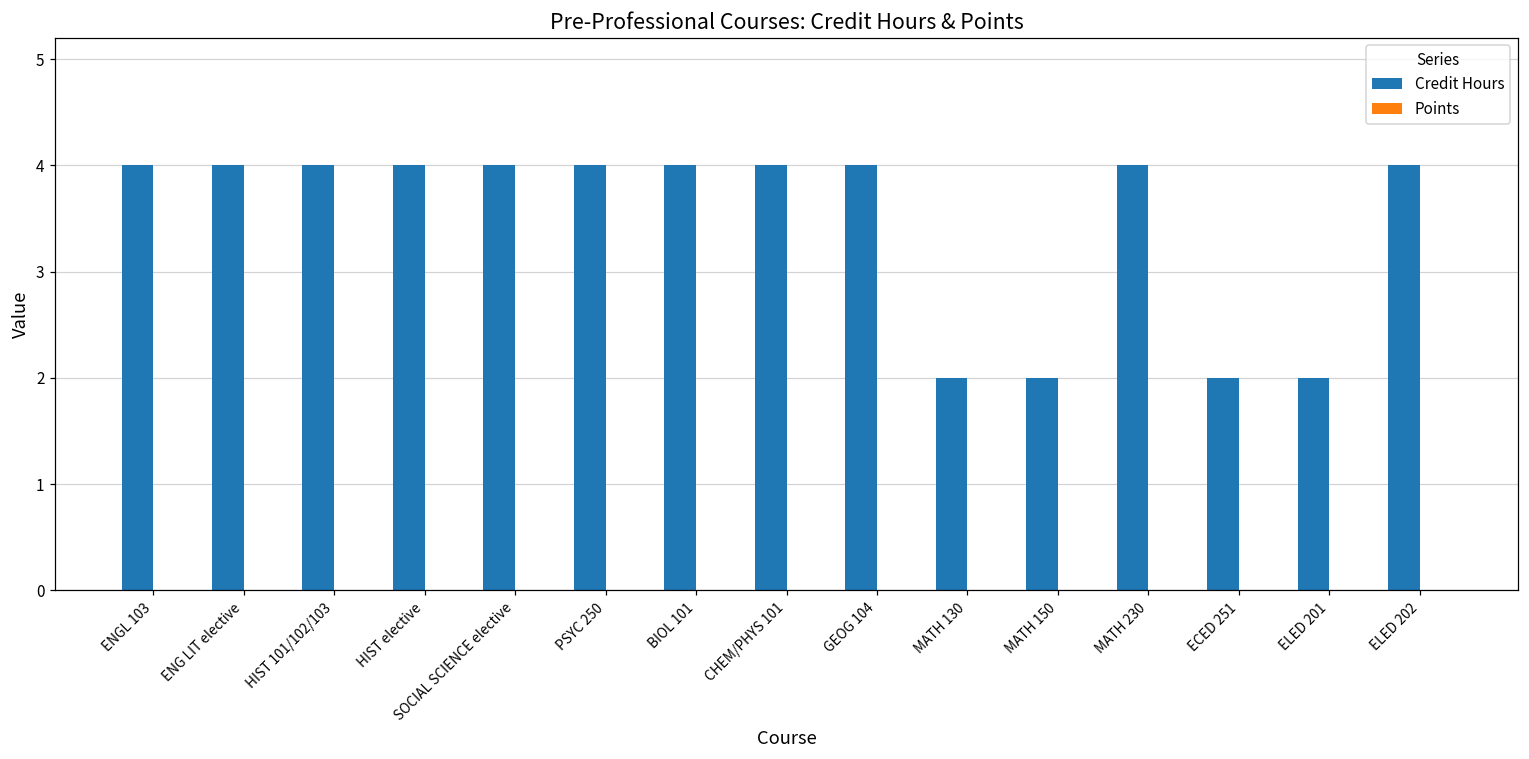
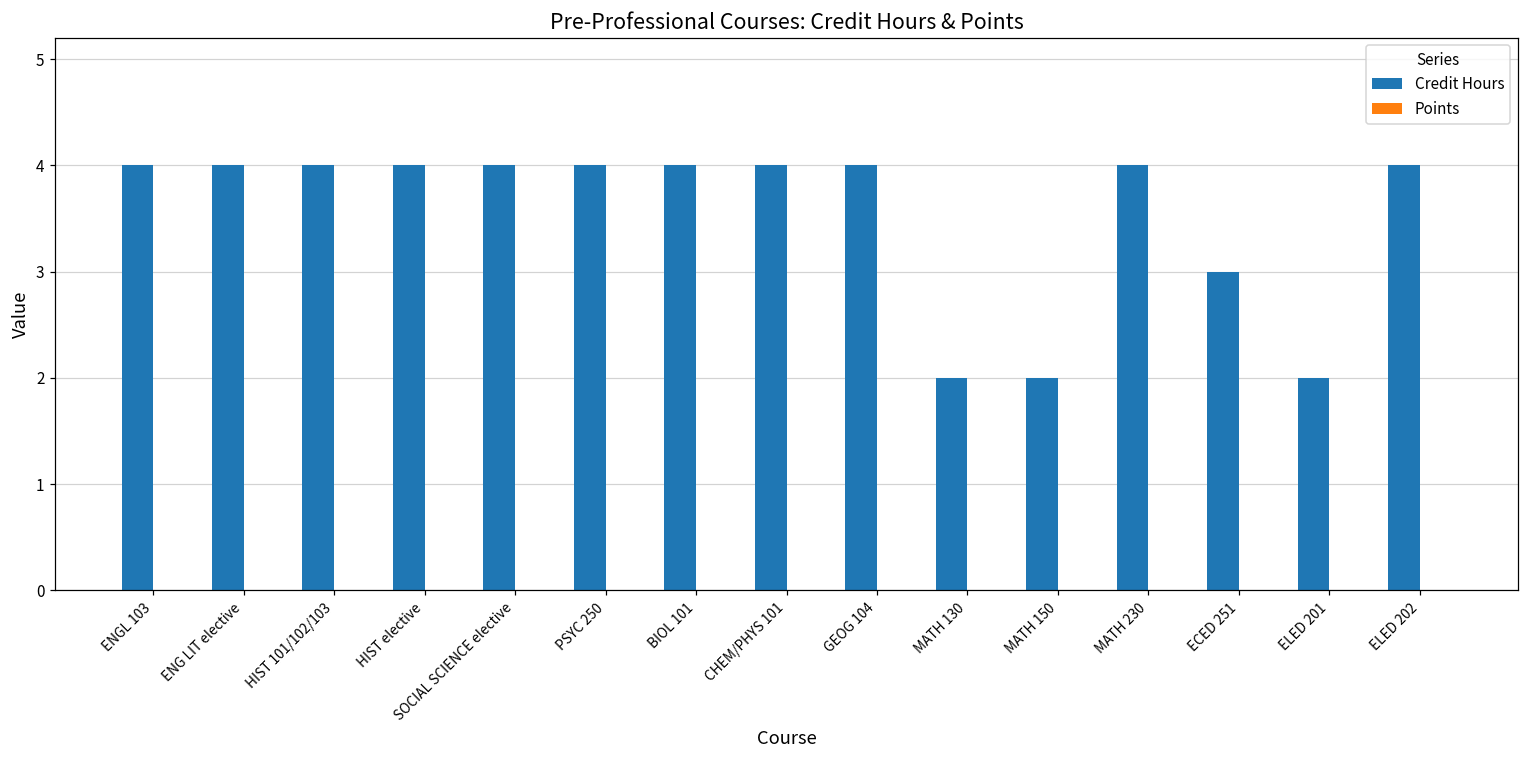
  {
    "Credit Hours": {
      "ENGL 103": 4,
      "ENG LIT elective": 4,
      "HIST 101/102/103": 4,
      "HIST elective": 4,
      "SOCIAL SCIENCE elective": 4,
      "PSYC 250": 4,
      "BIOL 101": 4,
      "CHEM/PHYS 101": 4,
      "GEOG 104": 4,
      "MATH 130": 2,
      "MATH 150": 2,
      "MATH 230": 4,
-     "ECED 251": 2,
+     "ECED 251": 3,
      "ELED 201": 2,
      "ELED 202": 4
    },
    "Points": {
      "ENGL 103": 0,
      "ENG LIT elective": 0,
      "HIST 101/102/103": 0,
      "HIST elective": 0,
      "SOCIAL SCIENCE elective": 0,
      "PSYC 250": 0,
      "BIOL 101": 0,
      "CHEM/PHYS 101": 0,
      "GEOG 104": 0,
      "MATH 130": 0,
      "MATH 150": 0,
      "MATH 230": 0,
      "ECED 251": 0,
      "ELED 201": 0,
      "ELED 202": 0
    }
  }
